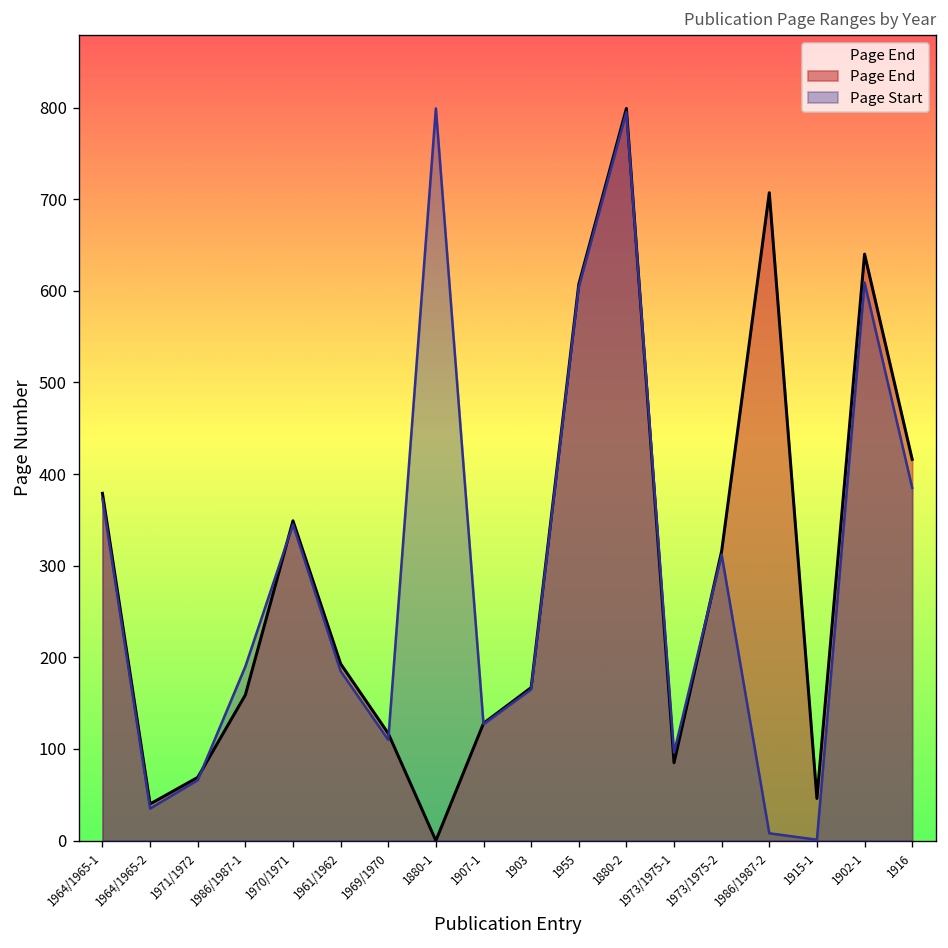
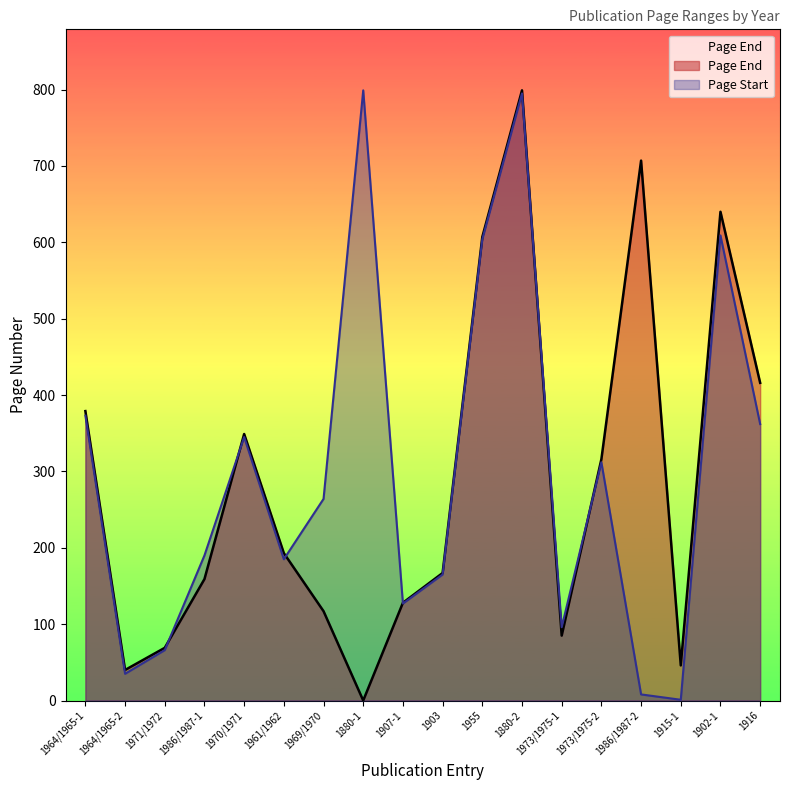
  {
    "Page End": {
      "1964/1965-1": 380,
      "1964/1965-2": 40,
      "1986/1987-1": 160,
      "1970/1971": 350,
      "1961/1962": 190,
      "1969/1970": 120,
      "1880-1": 0,
      "1880-2": 800,
      "1973/1975-1": 90,
      "1973/1975-2": 320,
      "1986/1987-2": 710,
      "1915-1": 50,
      "1902-1": 640,
      "1916": 420
    },
    "Page Start": {
      "1964/1965-1": 370,
      "1964/1965-2": 40,
      "1986/1987-1": 190,
      "1970/1971": 350,
      "1961/1962": 190,
-     "1969/1970": 110,
+     "1969/1970": 260,
      "1880-1": 800,
      "1880-2": 800,
      "1973/1975-1": 100,
      "1973/1975-2": 310,
      "1986/1987-2": 10,
      "1915-1": 0,
      "1902-1": 610,
-     "1916": 390
+     "1916": 360
    }
  }
